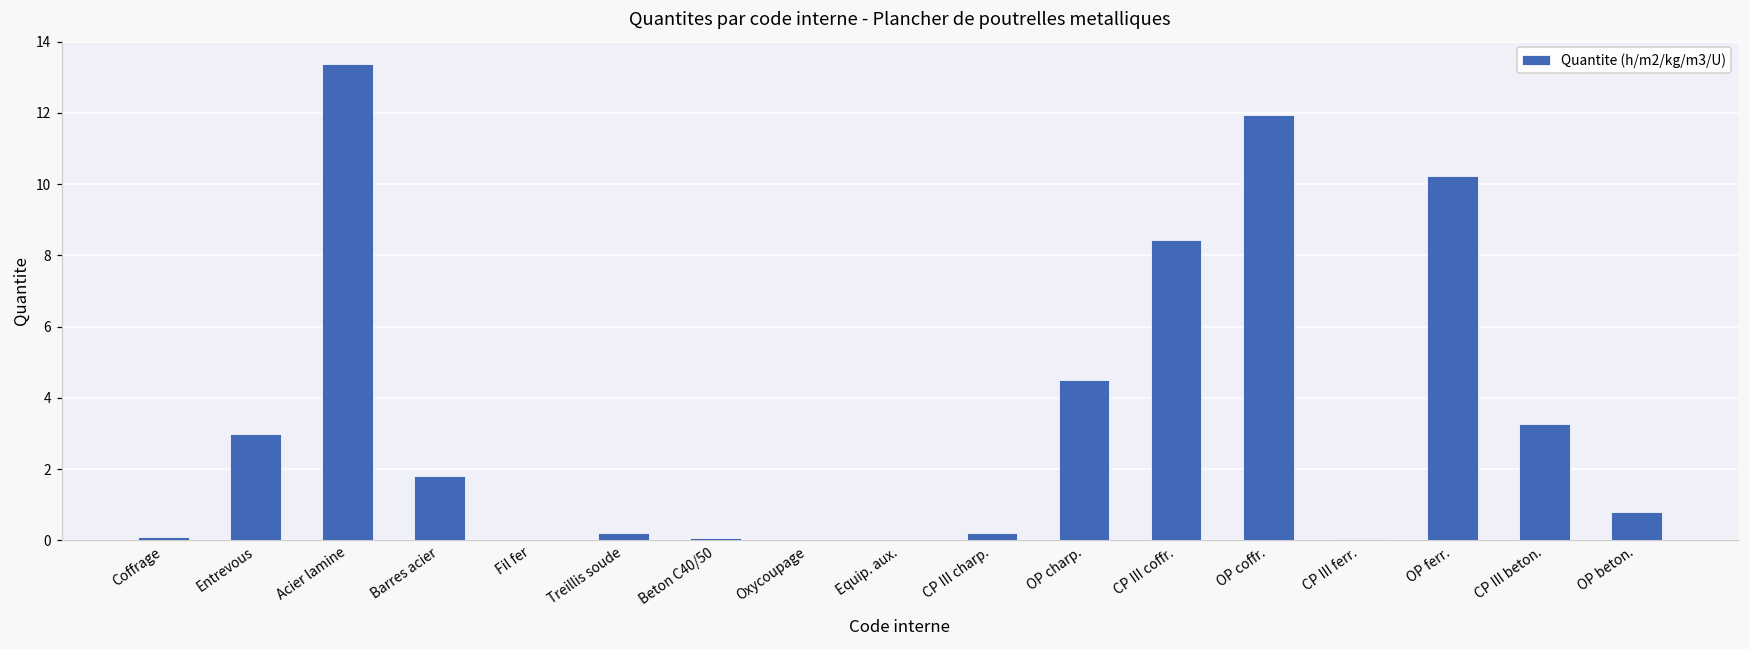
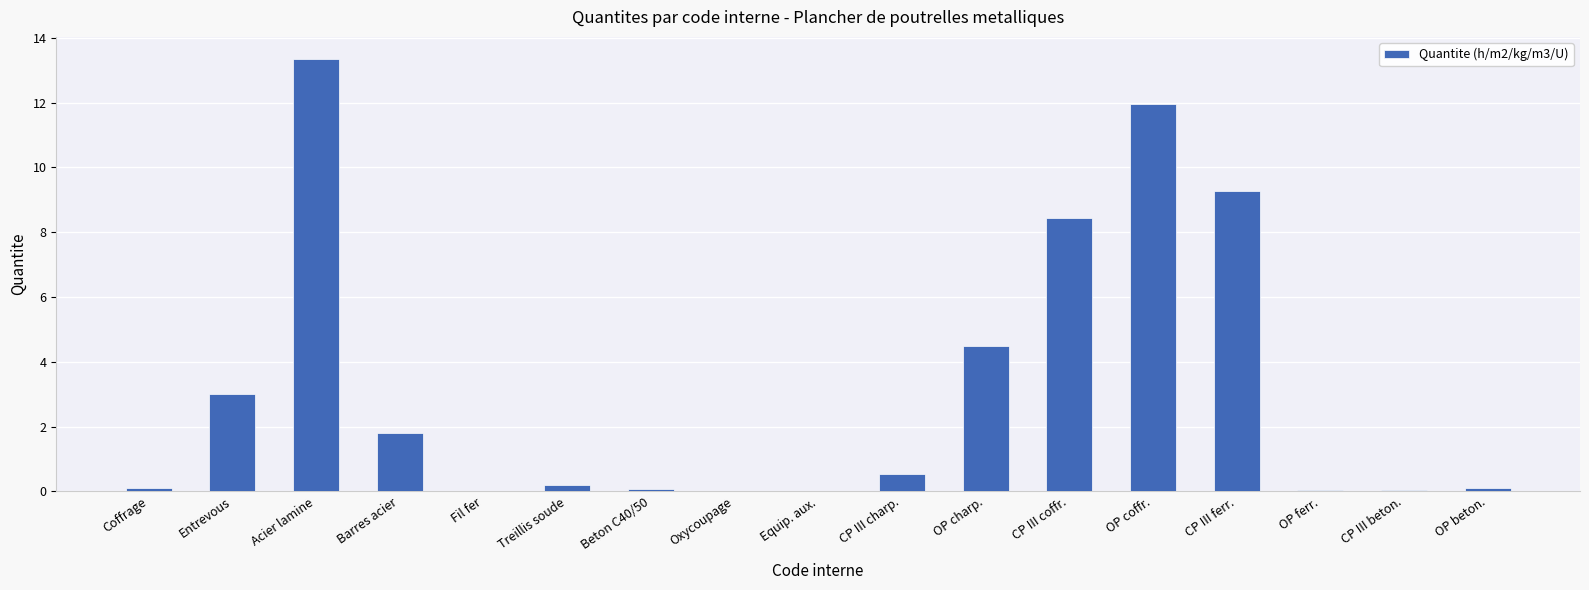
  {
    "Coffrage": 0.1,
    "Entrevous": 3.0,
    "Acier lamine": 13.4,
    "Barres acier": 1.8,
    "Treillis soude": 0.2,
    "Beton C40/50": 0.1,
-   "CP III charp.": 0.2,
+   "CP III charp.": 0.5,
    "OP charp.": 4.5,
    "CP III coffr.": 8.4,
    "OP coffr.": 12.0,
-   "CP III ferr.": 0.0,
-   "OP ferr.": 10.2,
-   "CP III beton.": 3.3,
-   "OP beton.": 0.8
+   "CP III ferr.": 9.3,
+   "OP ferr.": 0.0,
+   "CP III beton.": 0.0,
+   "OP beton.": 0.1
  }
